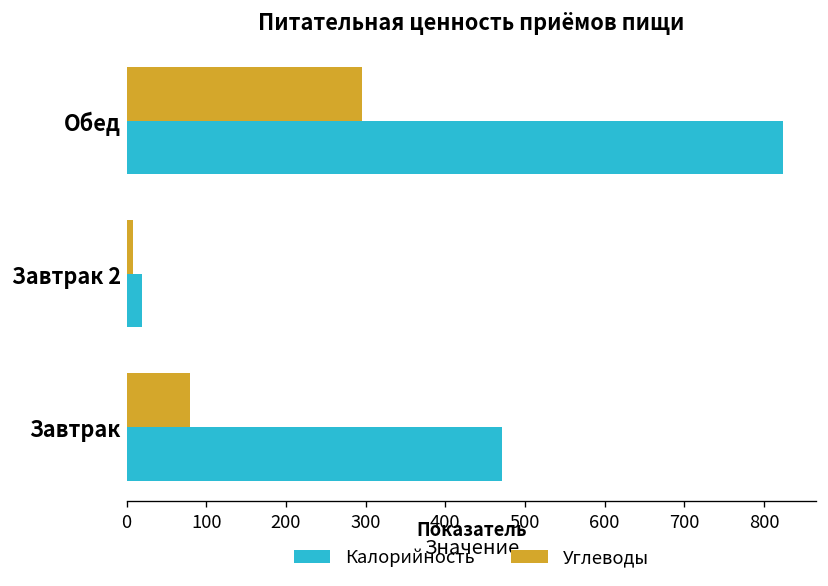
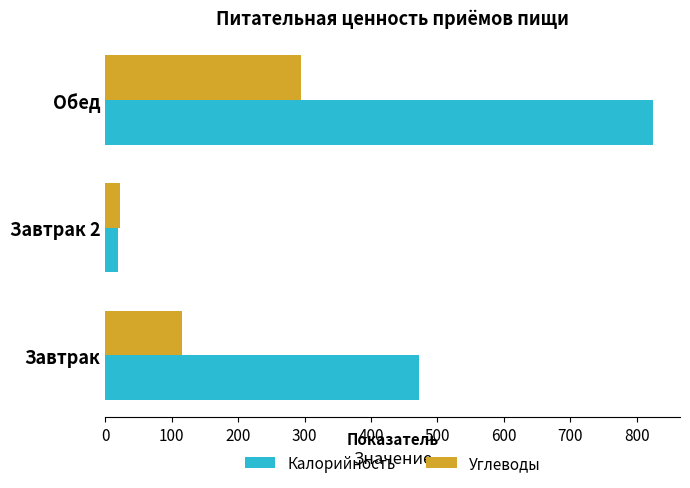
  {
    "Калорийность": {
      "Обед": 820,
      "Завтрак 2": 20,
      "Завтрак": 470
    },
    "Углеводы": {
      "Обед": 290,
-     "Завтрак 2": 10,
-     "Завтрак": 80
+     "Завтрак 2": 20,
+     "Завтрак": 110
    }
  }
